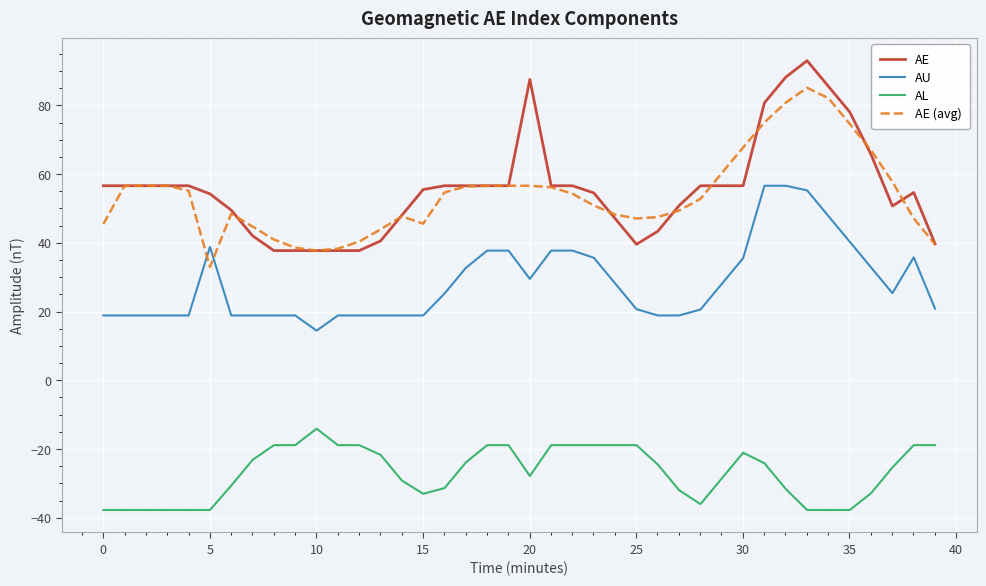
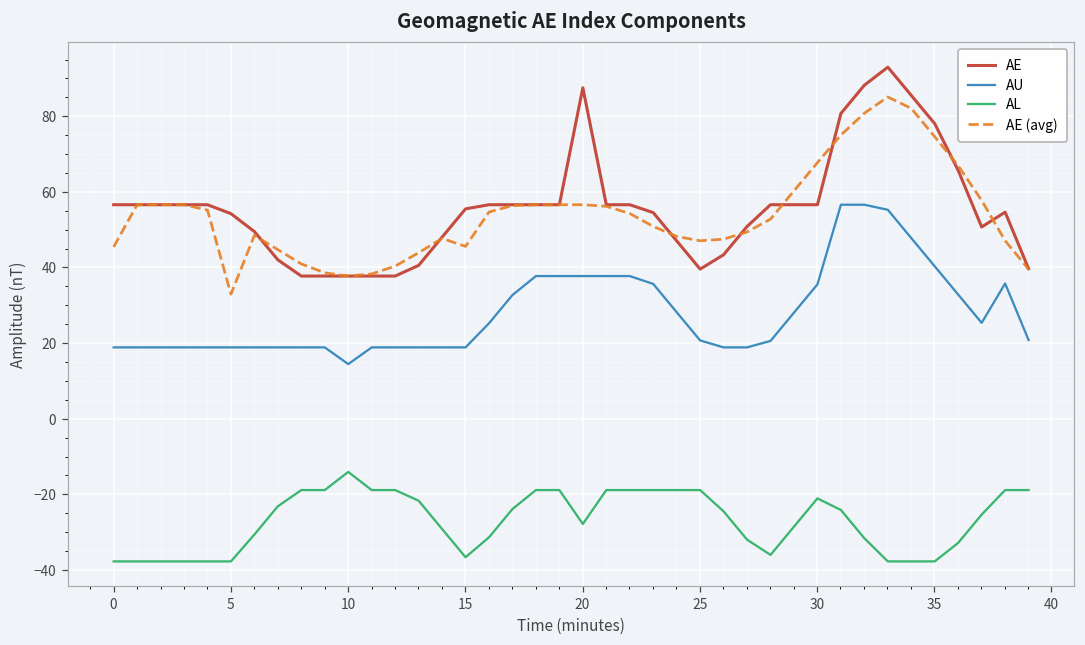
  {
    "AE": {
      "0": 57,
      "5": 54,
      "15": 56,
      "20": 88,
      "25": 40
    },
    "AU": {
      "0": 19,
-     "5": 39,
+     "5": 19,
      "10": 14,
      "15": 19,
-     "20": 29,
+     "20": 38,
      "25": 21
    },
    "AL": {
      "0": -38,
      "5": -38,
      "10": -14,
-     "15": -33,
+     "15": -37,
      "20": -28,
      "25": -19
    },
    "AE (avg)": {
      "0": 45,
      "5": 33,
      "15": 46,
      "20": 57,
      "25": 47
    }
  }
